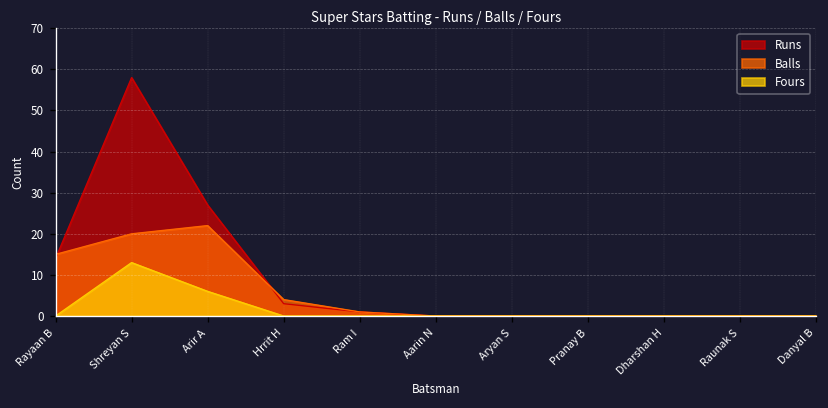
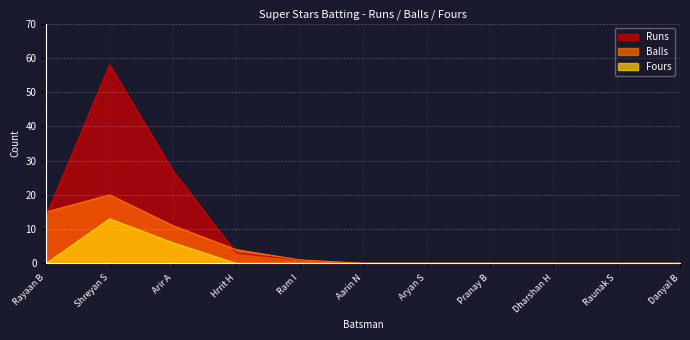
  {
    "Runs": {
      "Rayaan B": 14,
      "Shreyan S": 58,
      "Arir A": 27,
      "Hrrit H": 3
    },
    "Balls": {
      "Rayaan B": 15,
      "Shreyan S": 20,
-     "Arir A": 22,
+     "Arir A": 11,
      "Hrrit H": 4
    },
    "Fours": {
      "Rayaan B": 0,
      "Shreyan S": 13,
      "Arir A": 6,
      "Hrrit H": 0,
      "Ram I": 0
    }
  }
